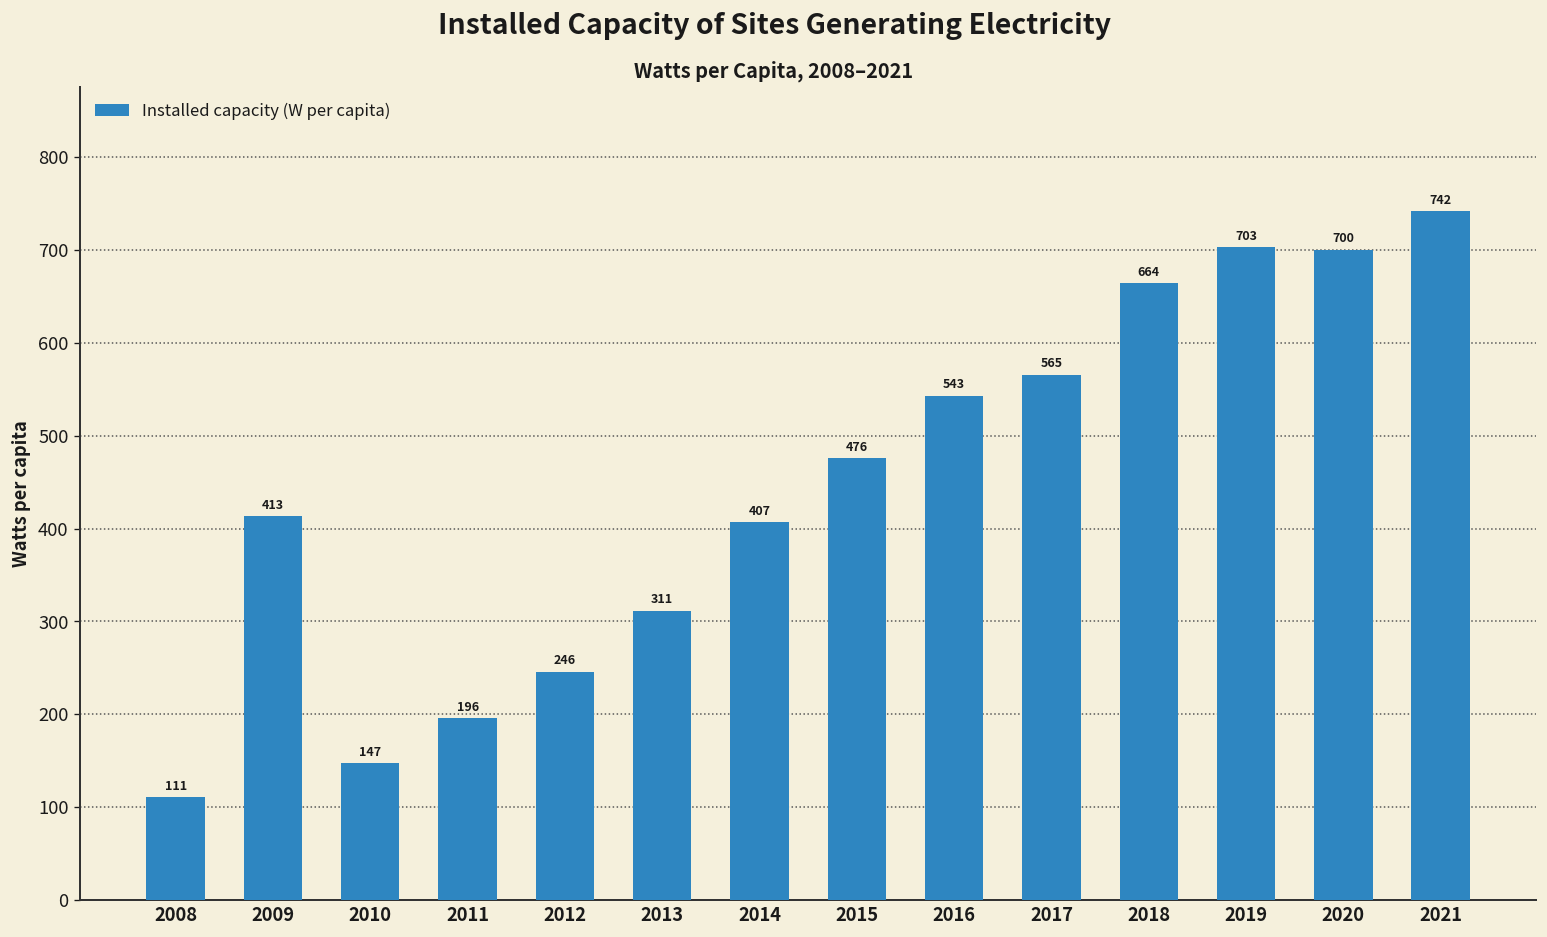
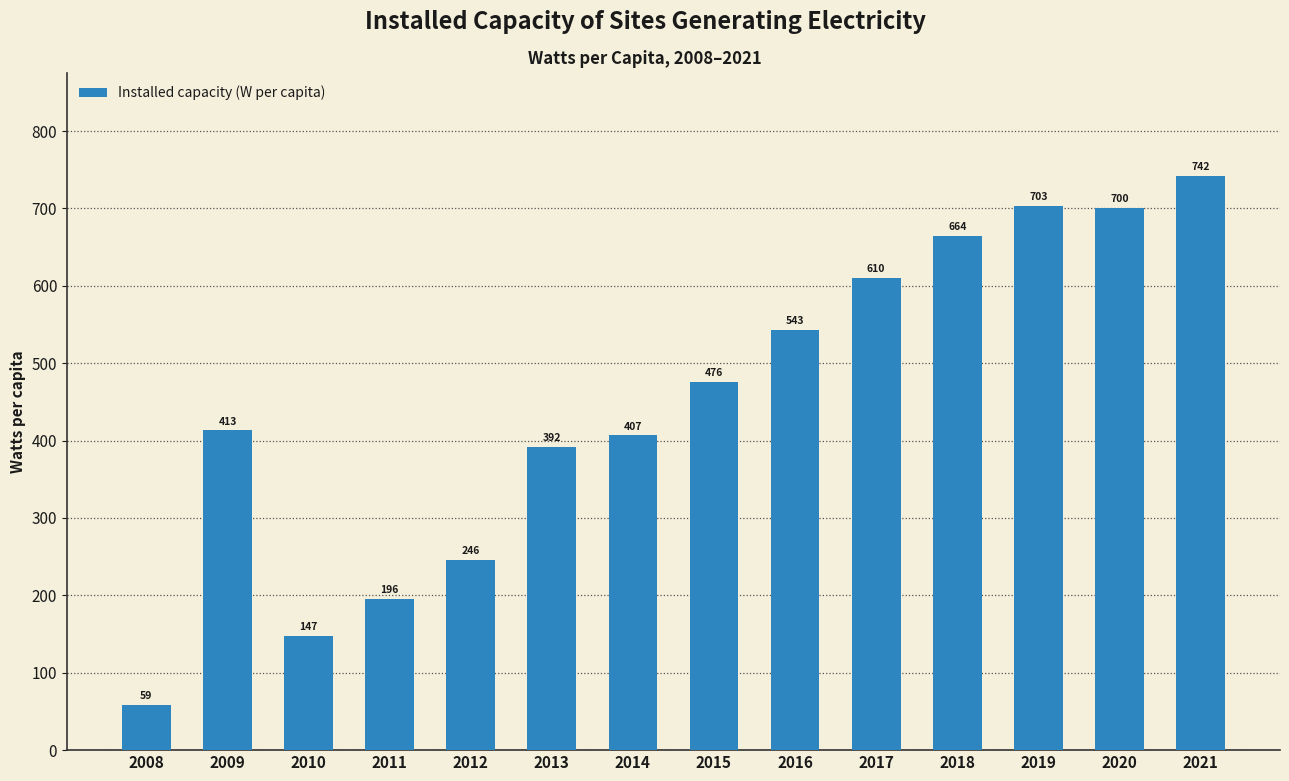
  {
-   "2008": 111,
+   "2008": 59,
    "2009": 413,
    "2010": 147,
    "2011": 196,
    "2012": 246,
-   "2013": 311,
+   "2013": 392,
    "2014": 407,
    "2015": 476,
    "2016": 543,
-   "2017": 565,
+   "2017": 610,
    "2018": 664,
    "2019": 703,
    "2020": 700,
    "2021": 742
  }
